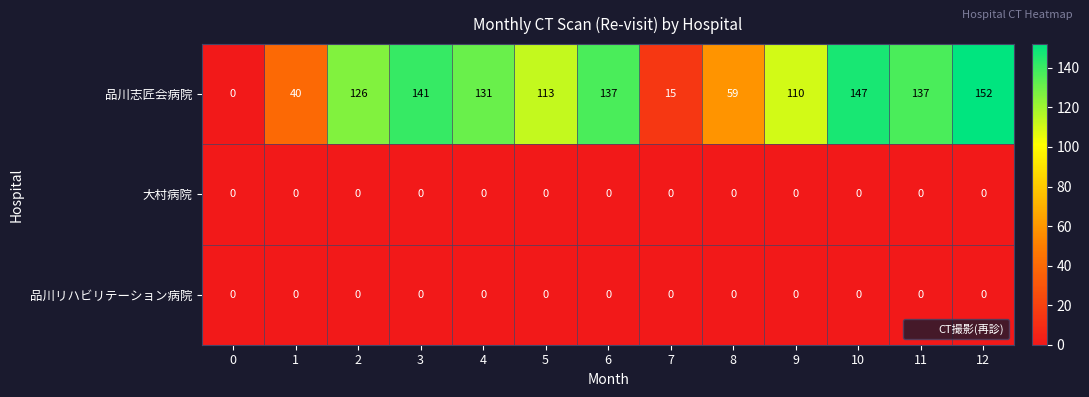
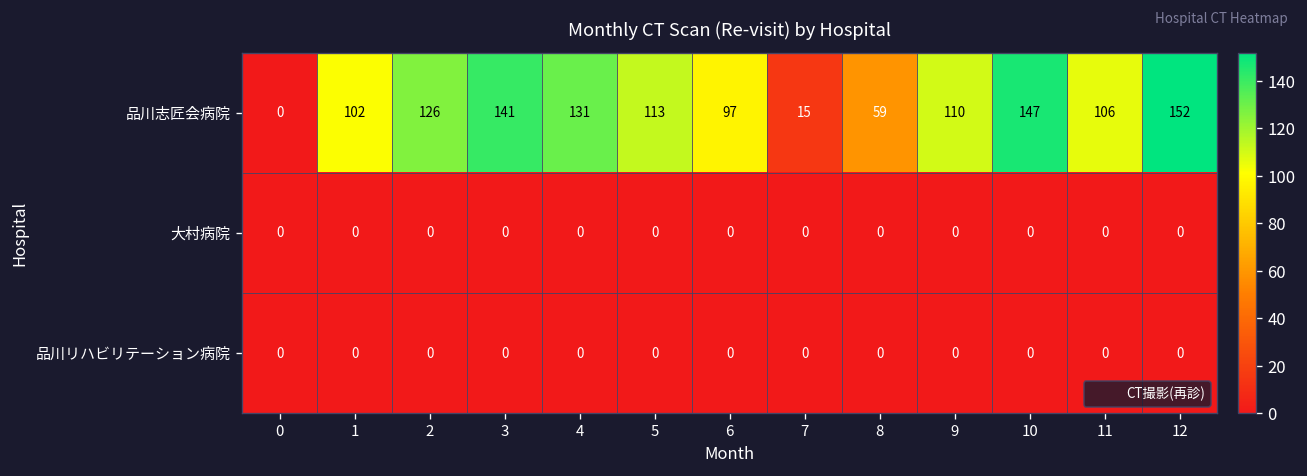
  {
    "品川志匠会病院": {
      "0": 0,
-     "1": 40,
+     "1": 102,
      "2": 126,
      "3": 141,
      "4": 131,
      "5": 113,
-     "6": 137,
+     "6": 97,
      "7": 15,
      "8": 59,
      "9": 110,
      "10": 147,
-     "11": 137,
+     "11": 106,
      "12": 152
    },
    "大村病院": {
      "0": 0,
      "1": 0,
      "2": 0,
      "3": 0,
      "4": 0,
      "5": 0,
      "6": 0,
      "7": 0,
      "8": 0,
      "9": 0,
      "10": 0,
      "11": 0,
      "12": 0
    },
    "品川リハビリテーション病院": {
      "0": 0,
      "1": 0,
      "2": 0,
      "3": 0,
      "4": 0,
      "5": 0,
      "6": 0,
      "7": 0,
      "8": 0,
      "9": 0,
      "10": 0,
      "11": 0,
      "12": 0
    }
  }
